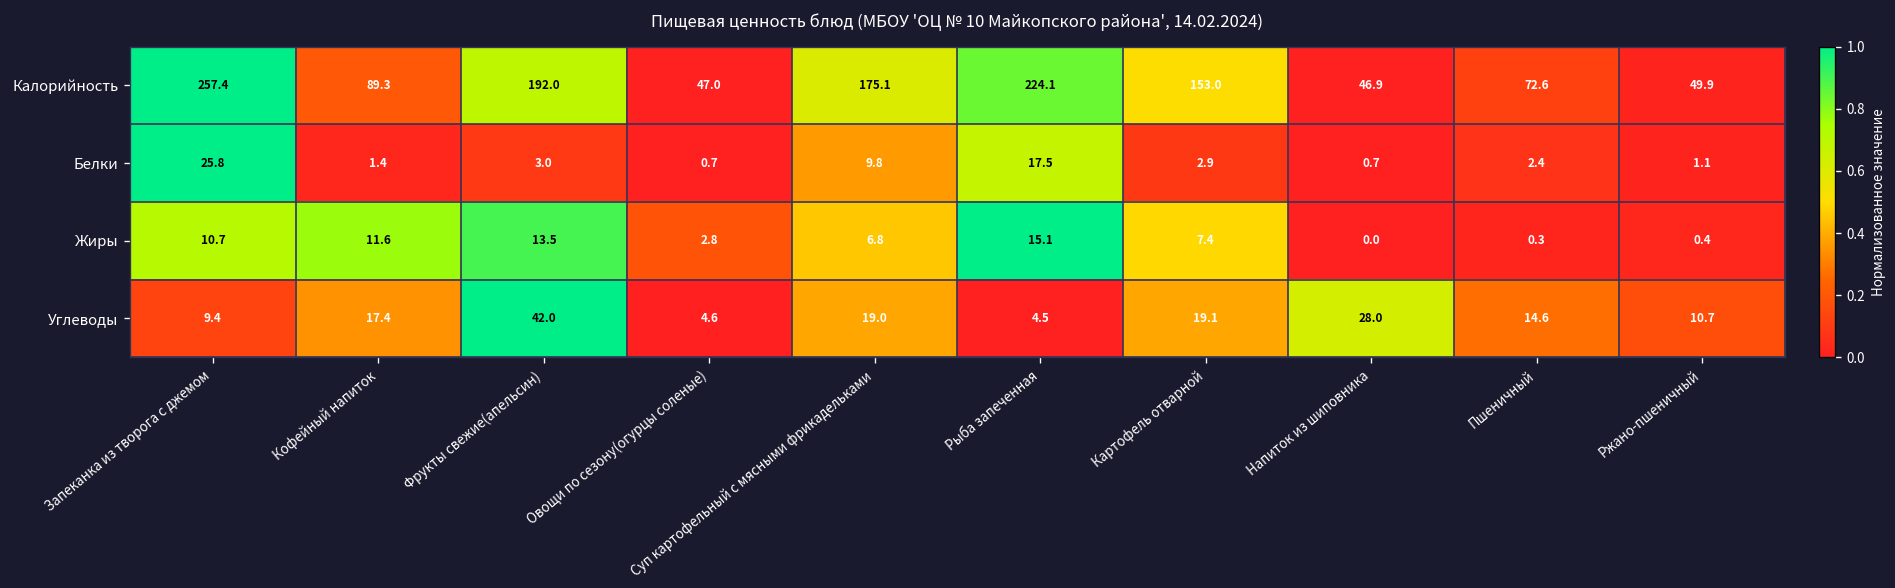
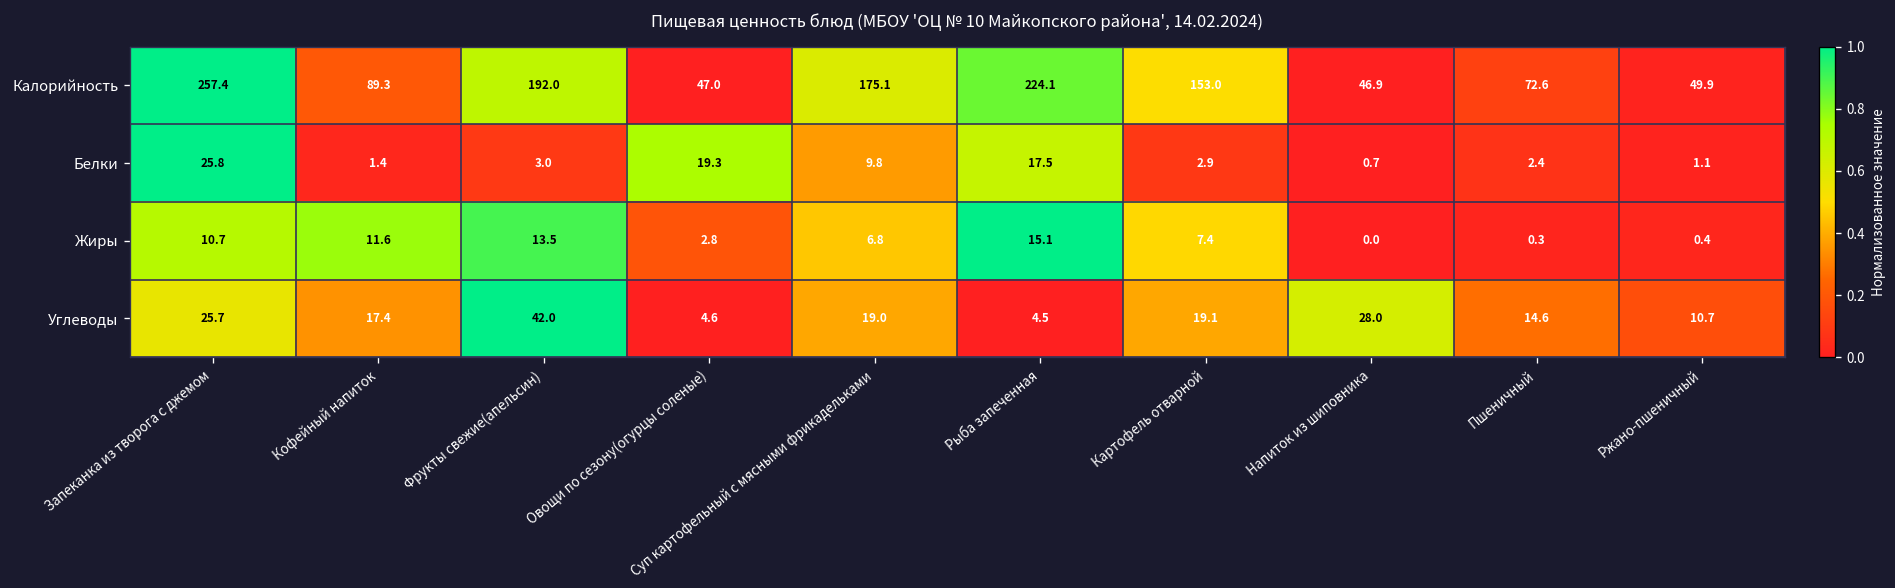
  {
    "Калорийность": {
      "Запеканка из творога с джемом": 257.4,
      "Кофейный напиток": 89.3,
      "Фрукты свежие(апельсин)": 192.0,
      "Овощи по сезону(огурцы соленые)": 47.0,
      "Суп картофельный с мясными фрикадельками": 175.1,
      "Рыба запеченная": 224.1,
      "Картофель отварной": 153.0,
      "Напиток из шиповника": 46.9,
      "Пшеничный": 72.6,
      "Ржано-пшеничный": 49.9
    },
    "Белки": {
      "Запеканка из творога с джемом": 25.8,
      "Кофейный напиток": 1.4,
      "Фрукты свежие(апельсин)": 3.0,
-     "Овощи по сезону(огурцы соленые)": 0.7,
+     "Овощи по сезону(огурцы соленые)": 19.3,
      "Суп картофельный с мясными фрикадельками": 9.8,
      "Рыба запеченная": 17.5,
      "Картофель отварной": 2.9,
      "Напиток из шиповника": 0.7,
      "Пшеничный": 2.4,
      "Ржано-пшеничный": 1.1
    },
    "Жиры": {
      "Запеканка из творога с джемом": 10.7,
      "Кофейный напиток": 11.6,
      "Фрукты свежие(апельсин)": 13.5,
      "Овощи по сезону(огурцы соленые)": 2.8,
      "Суп картофельный с мясными фрикадельками": 6.8,
      "Рыба запеченная": 15.1,
      "Картофель отварной": 7.4,
      "Напиток из шиповника": 0.0,
      "Пшеничный": 0.3,
      "Ржано-пшеничный": 0.4
    },
    "Углеводы": {
-     "Запеканка из творога с джемом": 9.4,
+     "Запеканка из творога с джемом": 25.7,
      "Кофейный напиток": 17.4,
      "Фрукты свежие(апельсин)": 42.0,
      "Овощи по сезону(огурцы соленые)": 4.6,
      "Суп картофельный с мясными фрикадельками": 19.0,
      "Рыба запеченная": 4.5,
      "Картофель отварной": 19.1,
      "Напиток из шиповника": 28.0,
      "Пшеничный": 14.6,
      "Ржано-пшеничный": 10.7
    }
  }
